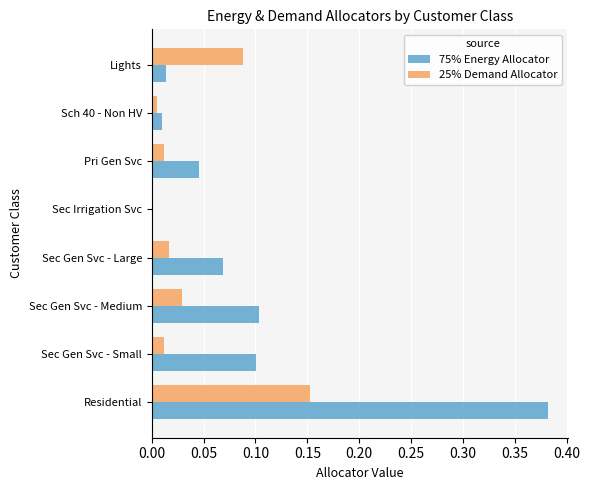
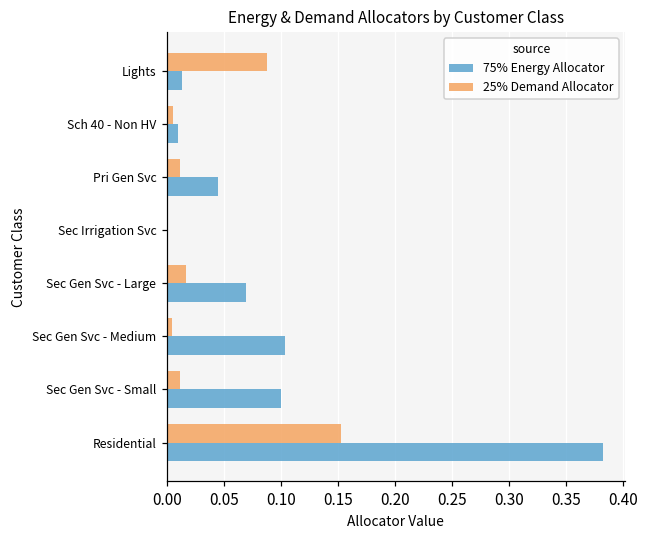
  {
    "75% Energy Allocator": {
      "Lights": 0.014,
      "Sch 40 - Non HV": 0.010,
      "Pri Gen Svc": 0.045,
      "Sec Gen Svc - Large": 0.069,
      "Sec Gen Svc - Medium": 0.103,
      "Sec Gen Svc - Small": 0.100,
      "Residential": 0.382
    },
    "25% Demand Allocator": {
      "Lights": 0.088,
      "Sch 40 - Non HV": 0.005,
      "Pri Gen Svc": 0.011,
      "Sec Gen Svc - Large": 0.017,
-     "Sec Gen Svc - Medium": 0.029,
+     "Sec Gen Svc - Medium": 0.004,
      "Sec Gen Svc - Small": 0.011,
      "Residential": 0.152
    }
  }
